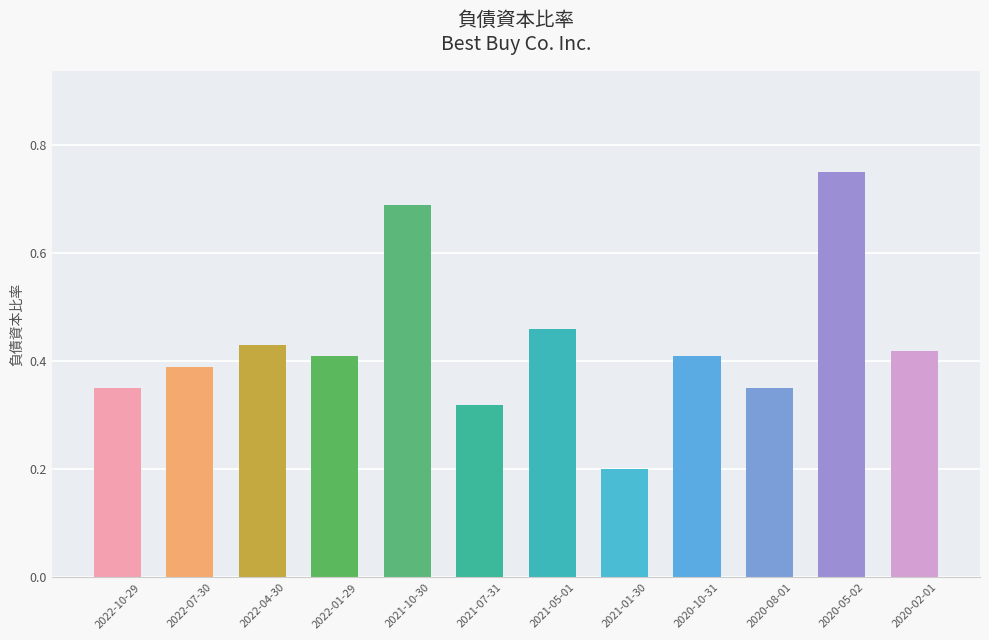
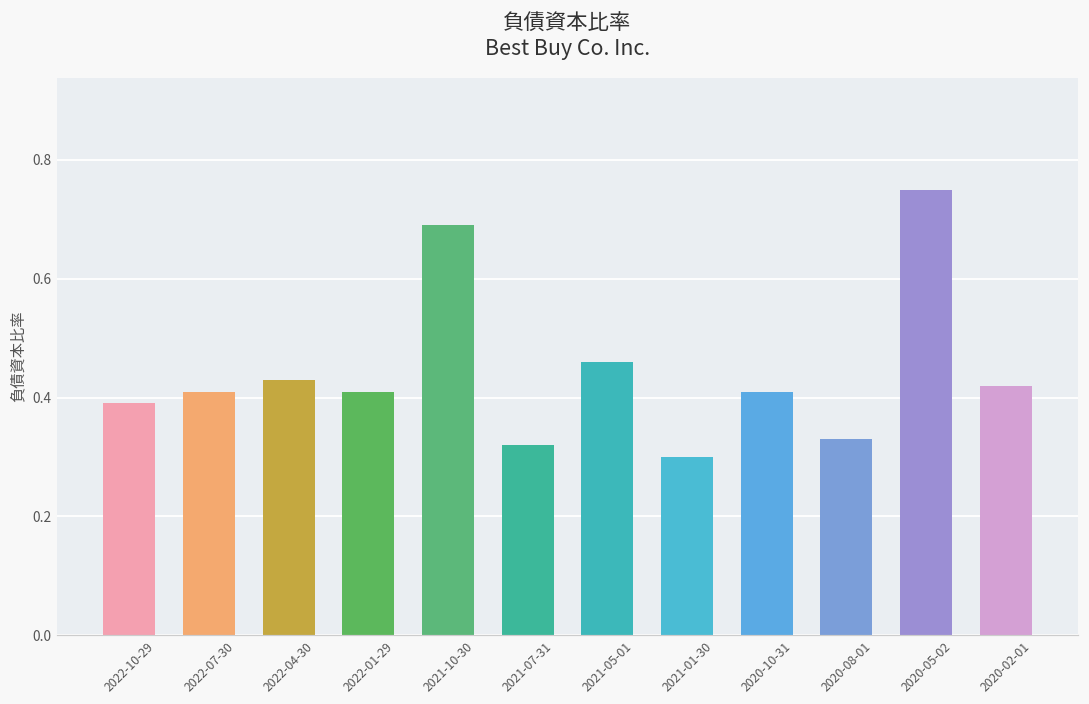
  {
-   "2022-10-29": 0.35,
-   "2022-07-30": 0.39,
+   "2022-10-29": 0.39,
+   "2022-07-30": 0.41,
    "2022-04-30": 0.43,
    "2022-01-29": 0.41,
    "2021-10-30": 0.69,
    "2021-07-31": 0.32,
    "2021-05-01": 0.46,
-   "2021-01-30": 0.2,
+   "2021-01-30": 0.3,
    "2020-10-31": 0.41,
-   "2020-08-01": 0.35,
+   "2020-08-01": 0.33,
    "2020-05-02": 0.75,
    "2020-02-01": 0.42
  }
